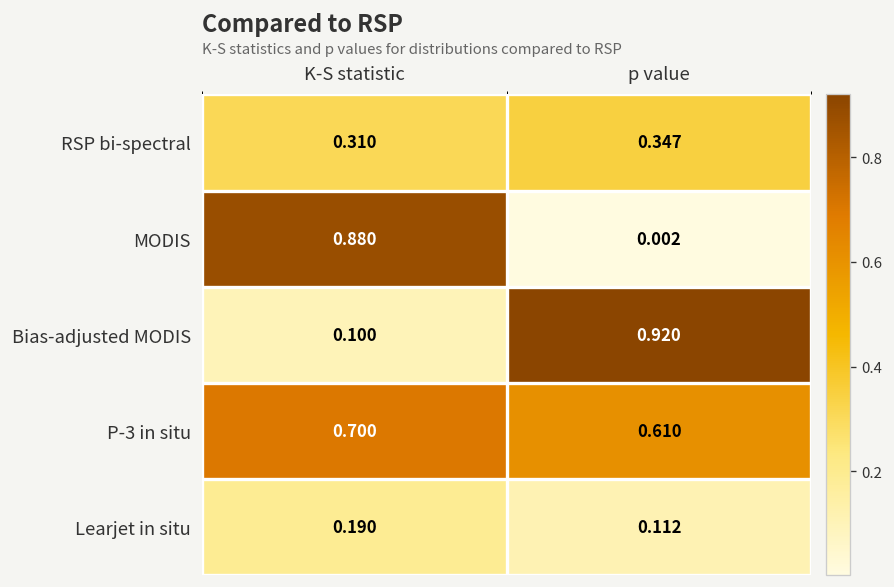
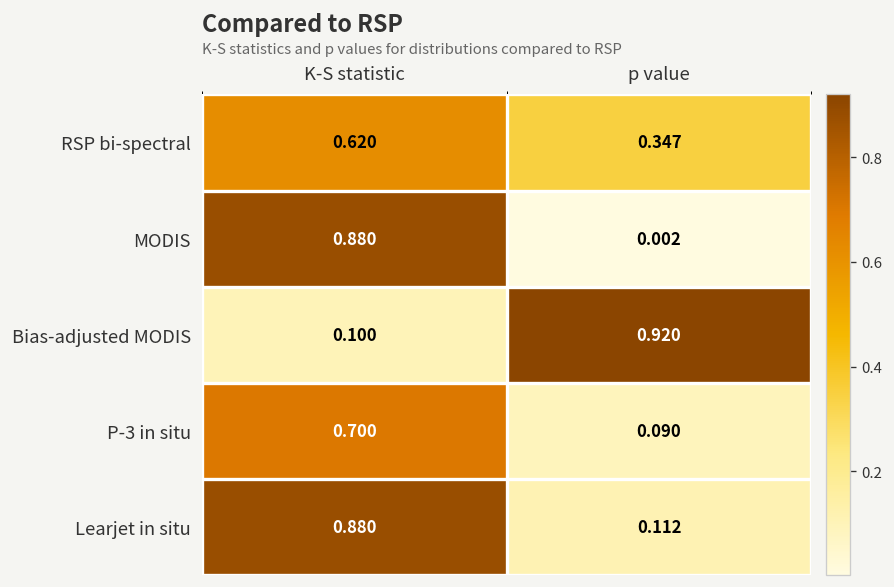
  {
    "RSP bi-spectral": {
-     "K-S statistic": 0.310,
+     "K-S statistic": 0.620,
      "p value": 0.347
    },
    "MODIS": {
      "K-S statistic": 0.880,
      "p value": 0.002
    },
    "Bias-adjusted MODIS": {
      "K-S statistic": 0.100,
      "p value": 0.920
    },
    "P-3 in situ": {
      "K-S statistic": 0.700,
-     "p value": 0.610
+     "p value": 0.090
    },
    "Learjet in situ": {
-     "K-S statistic": 0.190,
+     "K-S statistic": 0.880,
      "p value": 0.112
    }
  }
